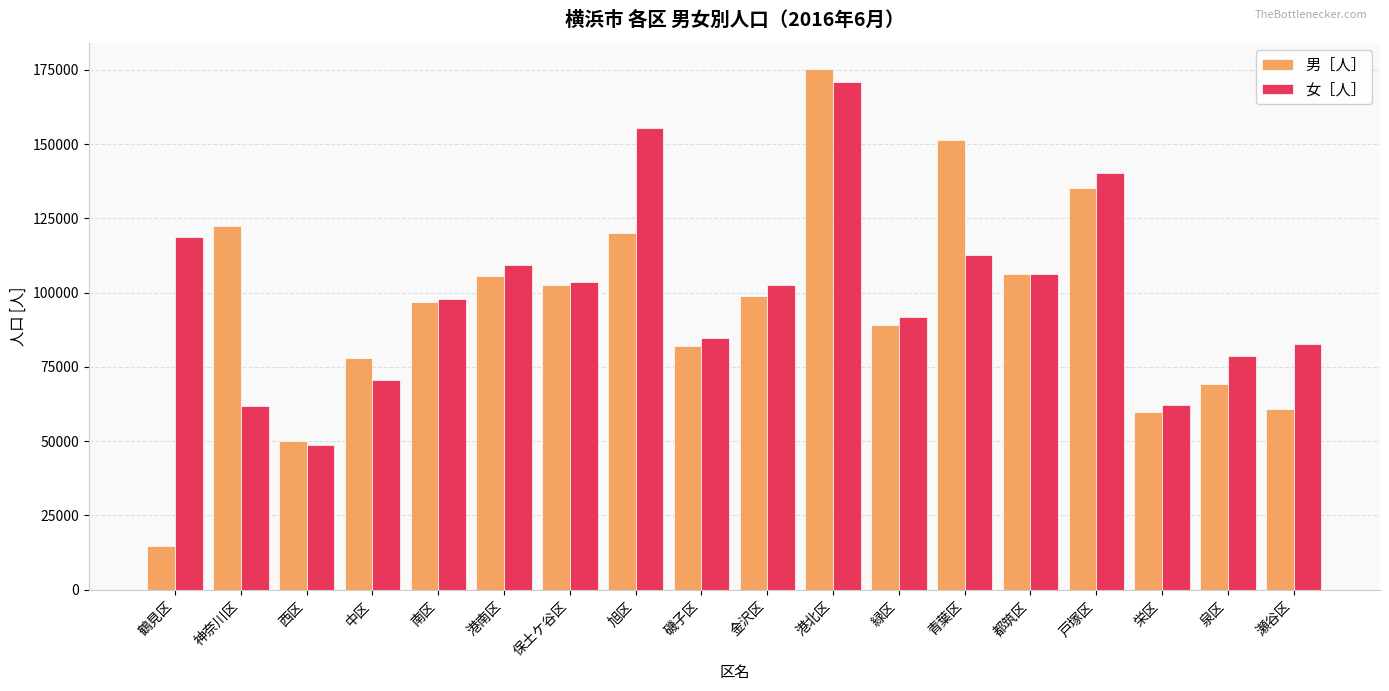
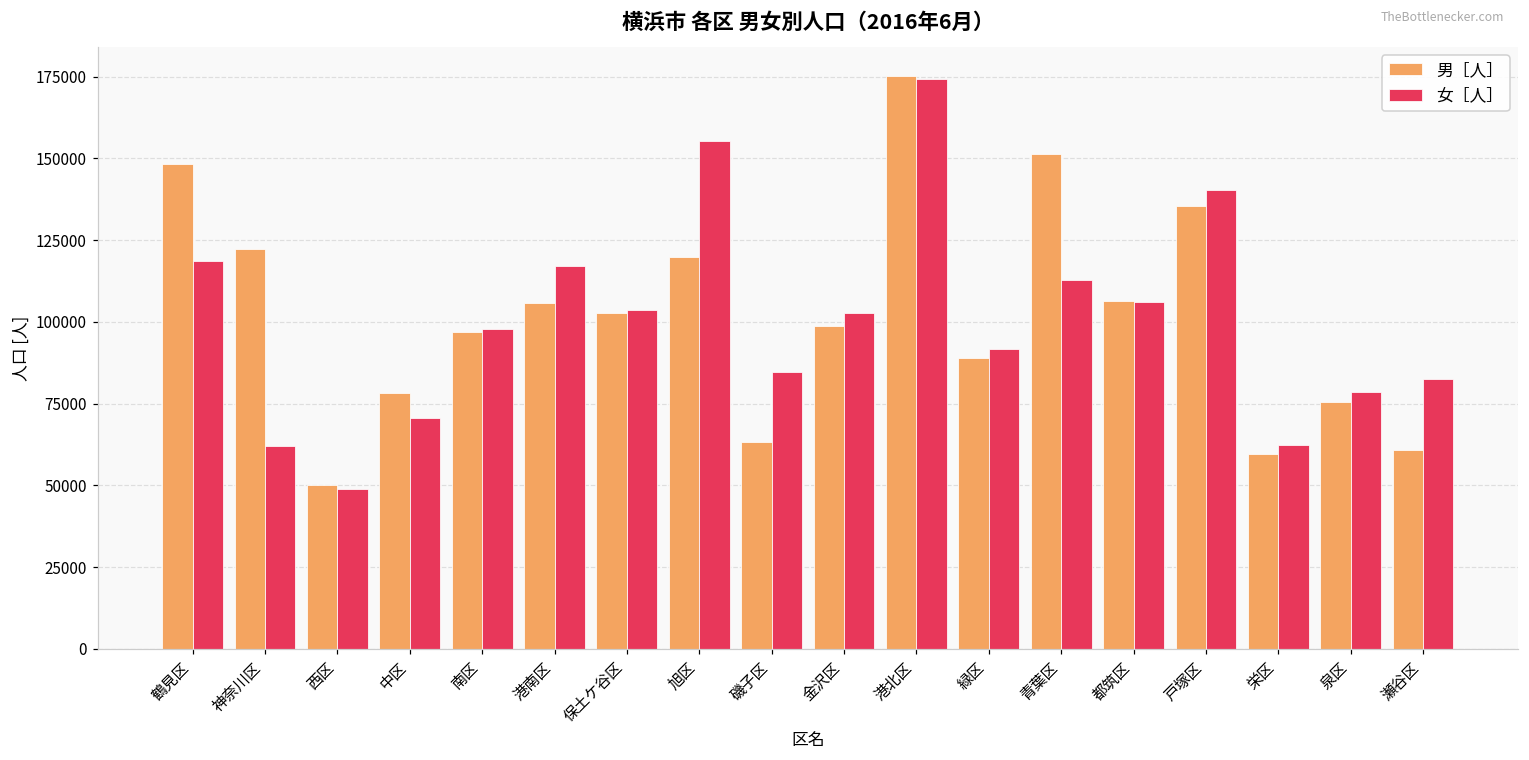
  {
    "男［人］": {
-     "鶴見区": 15000,
+     "鶴見区": 148000,
      "神奈川区": 122000,
      "西区": 50000,
      "中区": 78000,
      "南区": 97000,
      "港南区": 106000,
      "保土ケ谷区": 103000,
      "旭区": 120000,
-     "磯子区": 82000,
+     "磯子区": 63000,
      "金沢区": 99000,
      "港北区": 175000,
      "緑区": 89000,
      "青葉区": 151000,
      "都筑区": 106000,
      "戸塚区": 135000,
      "栄区": 60000,
-     "泉区": 69000,
+     "泉区": 75000,
      "瀬谷区": 61000
    },
    "女［人］": {
      "鶴見区": 119000,
      "神奈川区": 62000,
      "西区": 49000,
      "中区": 71000,
      "南区": 98000,
-     "港南区": 109000,
+     "港南区": 117000,
      "保土ケ谷区": 104000,
      "旭区": 155000,
      "磯子区": 85000,
      "金沢区": 103000,
-     "港北区": 171000,
+     "港北区": 174000,
      "緑区": 92000,
      "青葉区": 113000,
      "都筑区": 106000,
      "戸塚区": 140000,
      "栄区": 62000,
      "泉区": 79000,
      "瀬谷区": 83000
    }
  }
